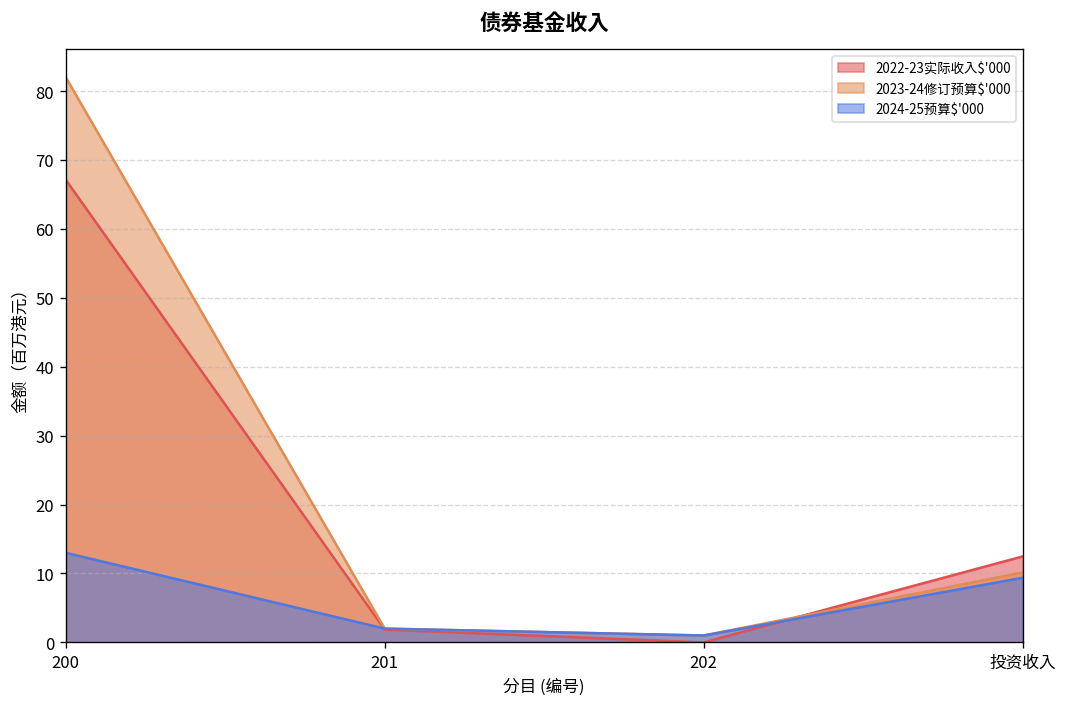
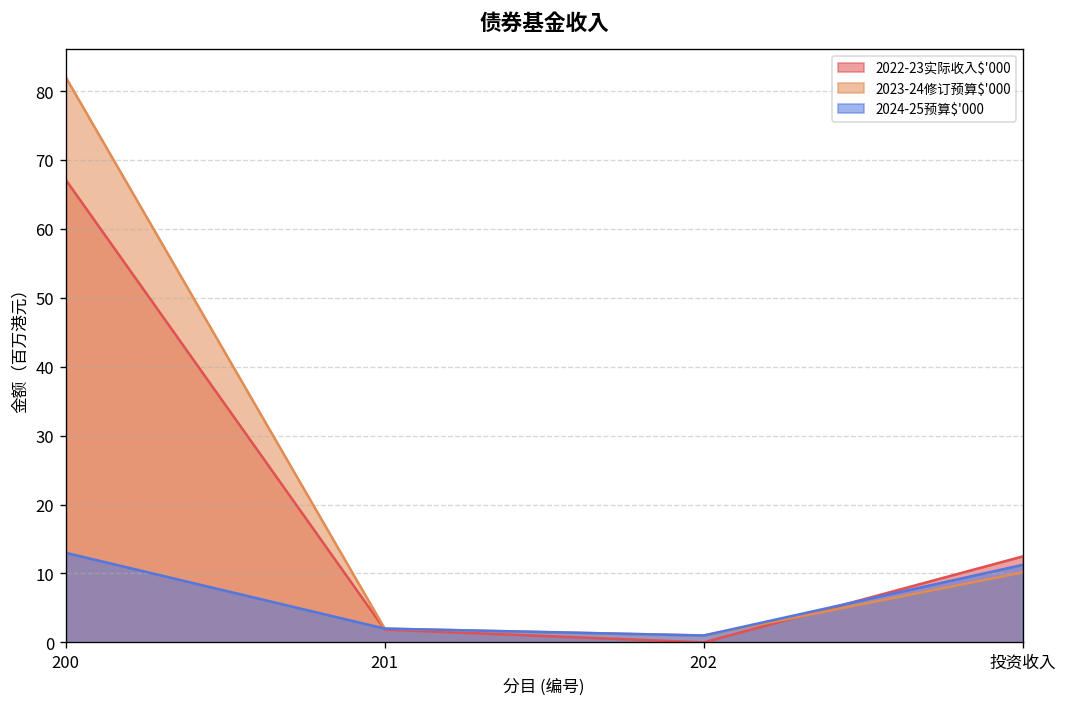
  {
    "2024-25预算$'000": {
      "200": 13,
-     "投资收入": 9
+     "投资收入": 11
    }
  }
